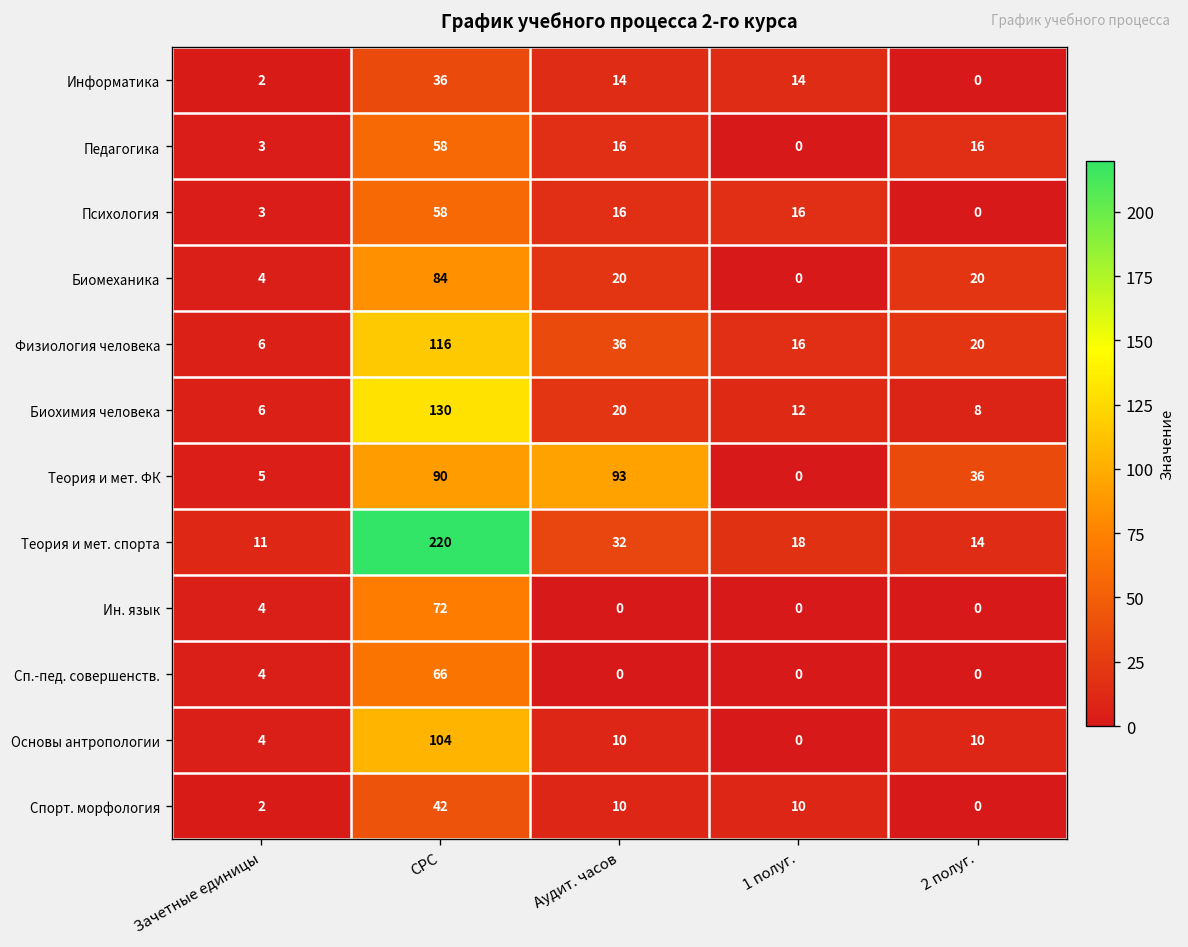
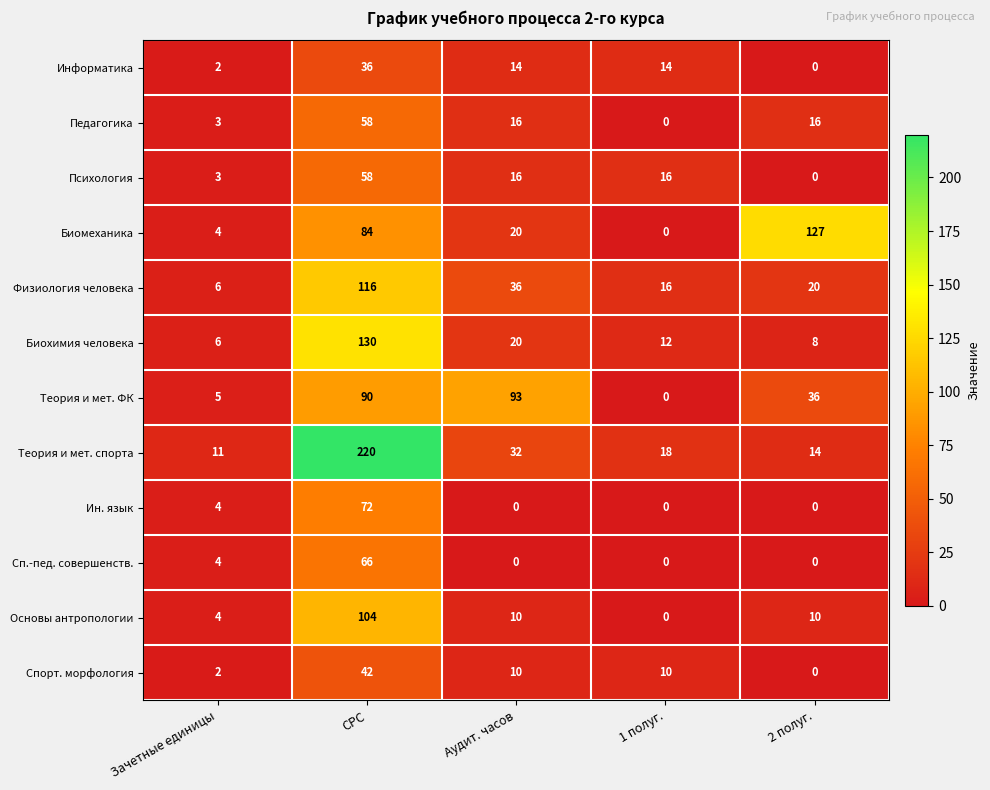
  {
    "Информатика": {
      "Зачетные единицы": 2,
      "СРС": 36,
      "Аудит. часов": 14,
      "1 полуг.": 14,
      "2 полуг.": 0
    },
    "Педагогика": {
      "Зачетные единицы": 3,
      "СРС": 58,
      "Аудит. часов": 16,
      "1 полуг.": 0,
      "2 полуг.": 16
    },
    "Психология": {
      "Зачетные единицы": 3,
      "СРС": 58,
      "Аудит. часов": 16,
      "1 полуг.": 16,
      "2 полуг.": 0
    },
    "Биомеханика": {
      "Зачетные единицы": 4,
      "СРС": 84,
      "Аудит. часов": 20,
      "1 полуг.": 0,
-     "2 полуг.": 20
+     "2 полуг.": 127
    },
    "Физиология человека": {
      "Зачетные единицы": 6,
      "СРС": 116,
      "Аудит. часов": 36,
      "1 полуг.": 16,
      "2 полуг.": 20
    },
    "Биохимия человека": {
      "Зачетные единицы": 6,
      "СРС": 130,
      "Аудит. часов": 20,
      "1 полуг.": 12,
      "2 полуг.": 8
    },
    "Теория и мет. ФК": {
      "Зачетные единицы": 5,
      "СРС": 90,
      "Аудит. часов": 93,
      "1 полуг.": 0,
      "2 полуг.": 36
    },
    "Теория и мет. спорта": {
      "Зачетные единицы": 11,
      "СРС": 220,
      "Аудит. часов": 32,
      "1 полуг.": 18,
      "2 полуг.": 14
    },
    "Ин. язык": {
      "Зачетные единицы": 4,
      "СРС": 72,
      "Аудит. часов": 0,
      "1 полуг.": 0,
      "2 полуг.": 0
    },
    "Сп.-пед. совершенств.": {
      "Зачетные единицы": 4,
      "СРС": 66,
      "Аудит. часов": 0,
      "1 полуг.": 0,
      "2 полуг.": 0
    },
    "Основы антропологии": {
      "Зачетные единицы": 4,
      "СРС": 104,
      "Аудит. часов": 10,
      "1 полуг.": 0,
      "2 полуг.": 10
    },
    "Спорт. морфология": {
      "Зачетные единицы": 2,
      "СРС": 42,
      "Аудит. часов": 10,
      "1 полуг.": 10,
      "2 полуг.": 0
    }
  }
